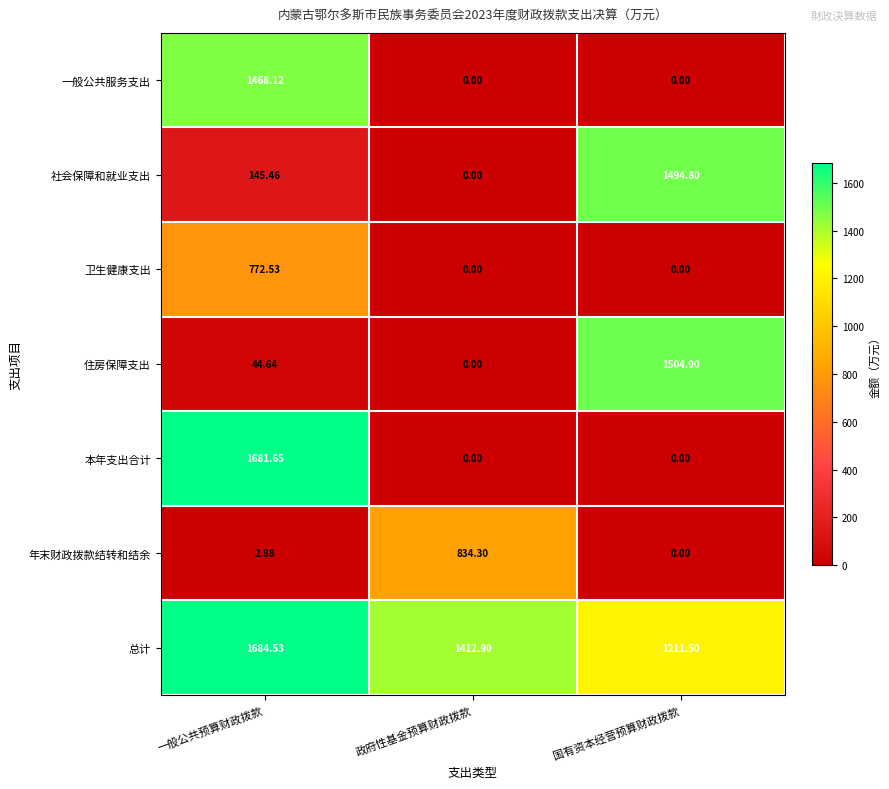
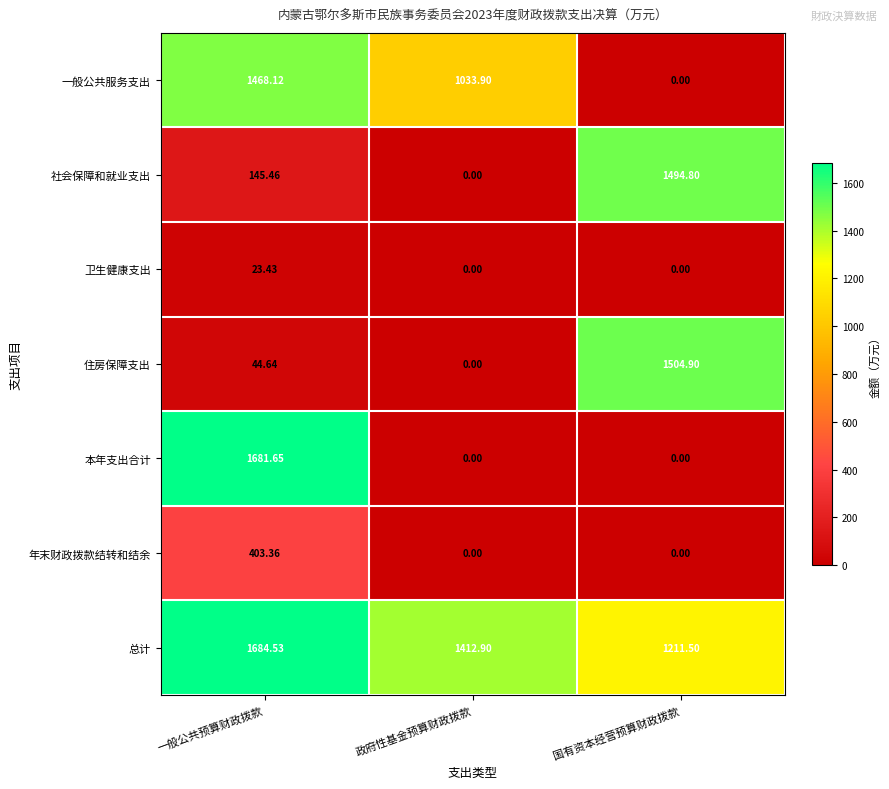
  {
    "一般公共服务支出": {
      "一般公共预算财政拨款": 1468.12,
-     "政府性基金预算财政拨款": 0.00,
+     "政府性基金预算财政拨款": 1033.90,
      "国有资本经营预算财政拨款": 0.00
    },
    "社会保障和就业支出": {
      "一般公共预算财政拨款": 145.46,
      "政府性基金预算财政拨款": 0.00,
      "国有资本经营预算财政拨款": 1494.80
    },
    "卫生健康支出": {
-     "一般公共预算财政拨款": 772.53,
+     "一般公共预算财政拨款": 23.43,
      "政府性基金预算财政拨款": 0.00,
      "国有资本经营预算财政拨款": 0.00
    },
    "住房保障支出": {
      "一般公共预算财政拨款": 44.64,
      "政府性基金预算财政拨款": 0.00,
      "国有资本经营预算财政拨款": 1504.90
    },
    "本年支出合计": {
      "一般公共预算财政拨款": 1681.65,
      "政府性基金预算财政拨款": 0.00,
      "国有资本经营预算财政拨款": 0.00
    },
    "年末财政拨款结转和结余": {
-     "一般公共预算财政拨款": 2.88,
-     "政府性基金预算财政拨款": 834.30,
+     "一般公共预算财政拨款": 403.36,
+     "政府性基金预算财政拨款": 0.00,
      "国有资本经营预算财政拨款": 0.00
    },
    "总计": {
      "一般公共预算财政拨款": 1684.53,
      "政府性基金预算财政拨款": 1412.90,
      "国有资本经营预算财政拨款": 1211.50
    }
  }
